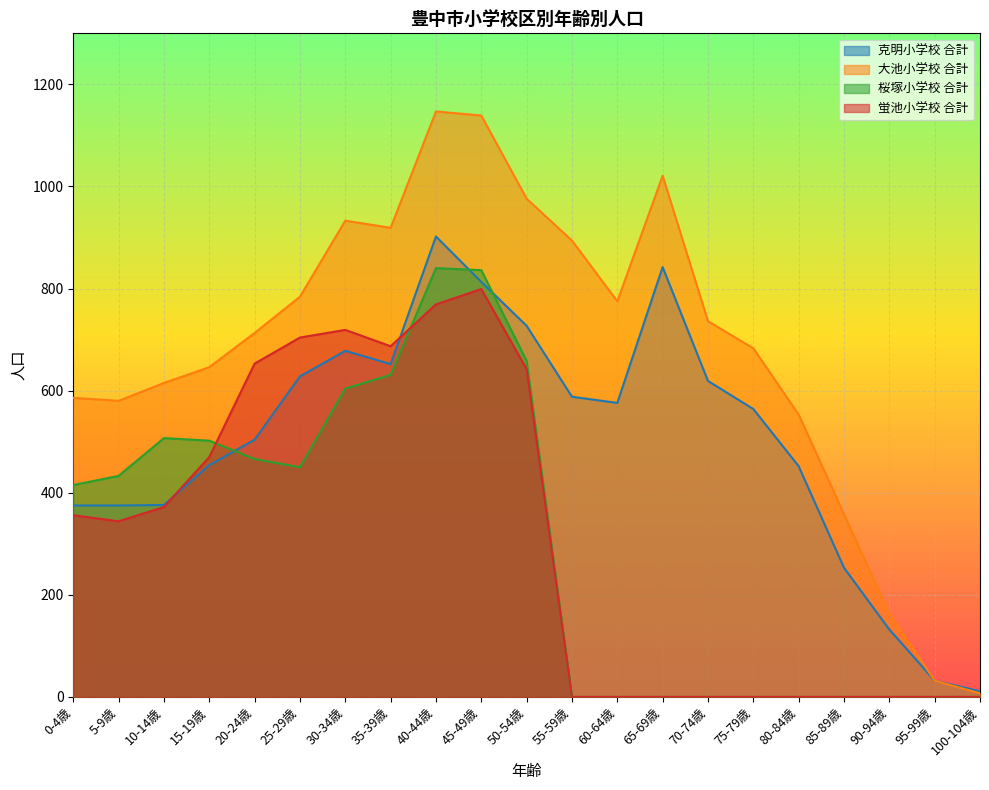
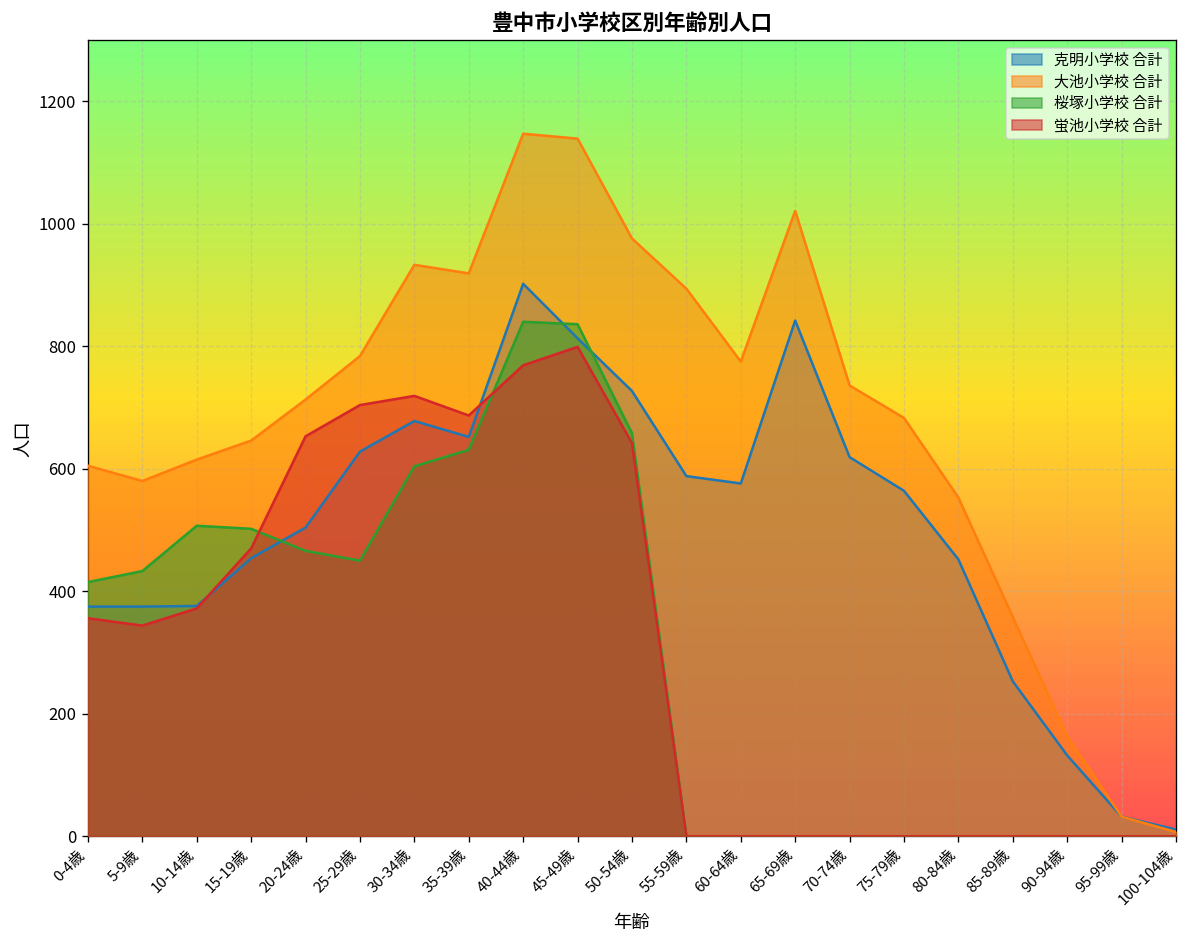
  {
    "克明小学校 合計": {
      "0-4歳": 380,
      "5-9歳": 380,
      "15-19歳": 450,
      "20-24歳": 500,
      "25-29歳": 630,
      "30-34歳": 680,
      "35-39歳": 650,
      "40-44歳": 900,
      "45-49歳": 810,
      "50-54歳": 730,
      "55-59歳": 590,
      "60-64歳": 580,
      "65-69歳": 840,
      "70-74歳": 620,
      "75-79歳": 560,
      "80-84歳": 450,
      "85-89歳": 250,
      "90-94歳": 130
    },
    "大池小学校 合計": {
-     "0-4歳": 590,
+     "0-4歳": 610,
      "5-9歳": 580,
      "10-14歳": 620,
      "15-19歳": 650,
      "20-24歳": 710,
      "25-29歳": 780,
      "30-34歳": 930,
      "35-39歳": 920,
      "40-44歳": 1150,
      "45-49歳": 1140,
      "50-54歳": 980,
      "55-59歳": 890,
      "60-64歳": 780,
      "65-69歳": 1020,
      "70-74歳": 740,
      "75-79歳": 680,
      "80-84歳": 550,
      "85-89歳": 360,
      "90-94歳": 160
    },
    "桜塚小学校 合計": {
      "0-4歳": 420,
      "5-9歳": 430,
      "10-14歳": 510,
      "15-19歳": 500,
      "20-24歳": 470,
      "25-29歳": 450,
      "30-34歳": 600,
      "35-39歳": 630,
      "40-44歳": 840,
      "45-49歳": 840,
      "50-54歳": 660
    },
    "蛍池小学校 合計": {
      "0-4歳": 360,
      "5-9歳": 340,
      "15-19歳": 470,
      "20-24歳": 650,
      "25-29歳": 700,
      "30-34歳": 720,
      "35-39歳": 690,
      "40-44歳": 770,
      "45-49歳": 800,
      "50-54歳": 640
    }
  }
